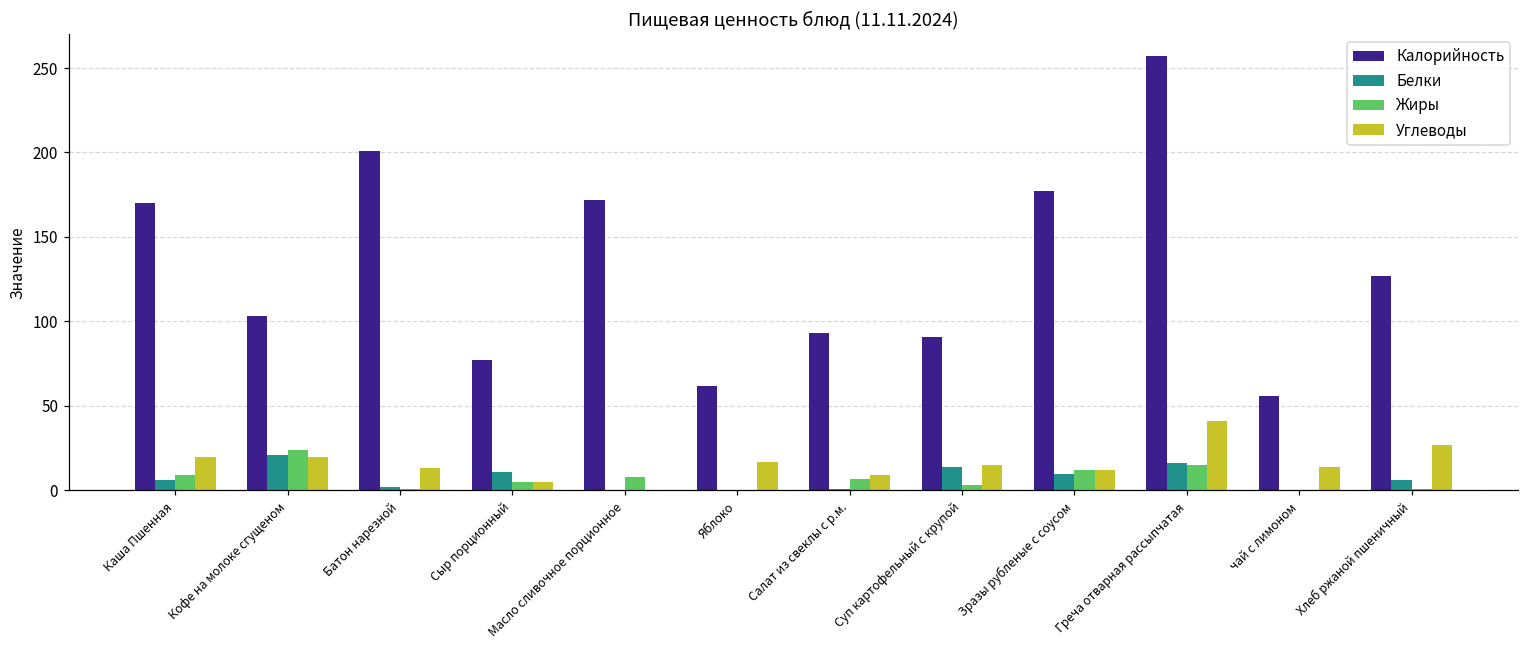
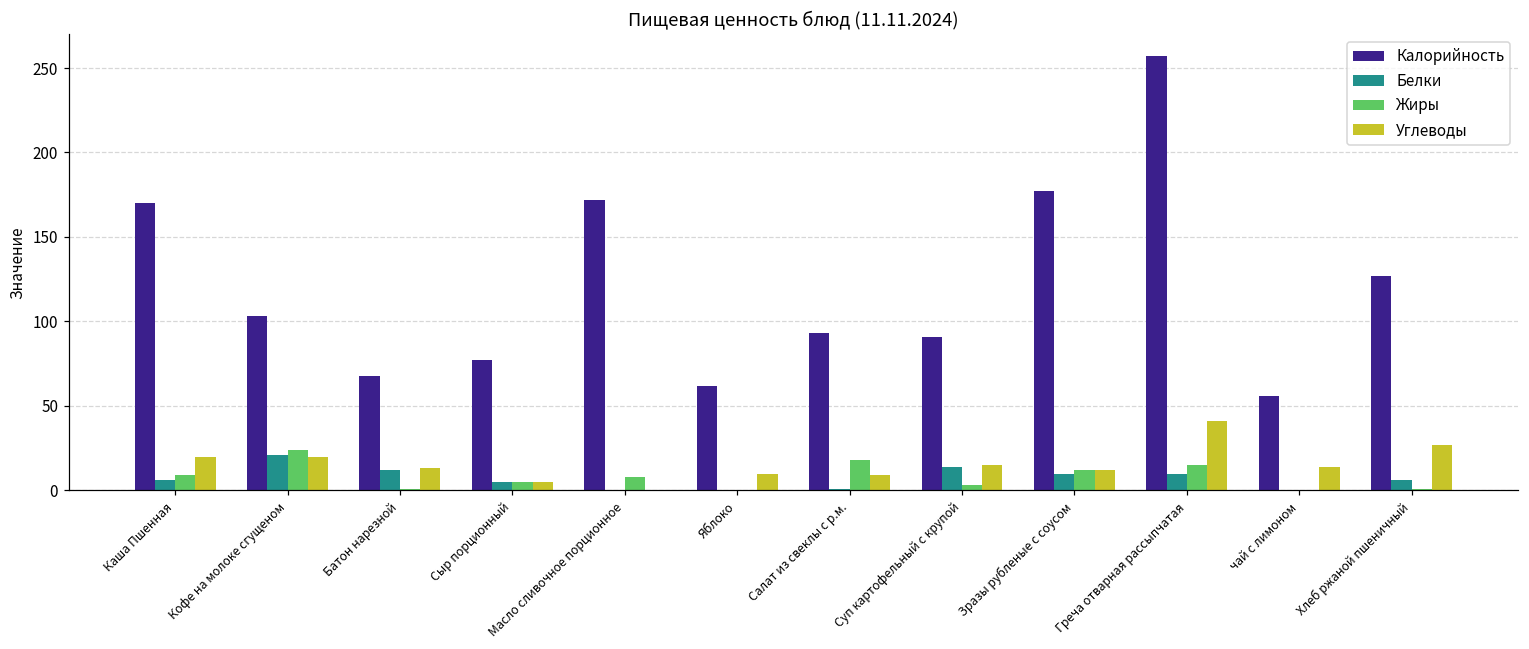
  {
    "Калорийность": {
      "Каша Пшенная": 170,
      "Кофе на молоке сгущеном": 103,
-     "Батон нарезной": 201,
+     "Батон нарезной": 68,
      "Сыр порционный": 77,
      "Масло сливочное порционное": 172,
      "Яблоко": 62,
      "Салат из свеклы с р.м.": 93,
      "Суп картофельный с крупой": 91,
      "Зразы рубленые с соусом": 177,
      "Греча отварная рассыпчатая": 257,
      "чай с лимоном": 56,
      "Хлеб ржаной пшеничный": 127
    },
    "Белки": {
      "Каша Пшенная": 6,
      "Кофе на молоке сгущеном": 21,
-     "Батон нарезной": 2,
-     "Сыр порционный": 11,
+     "Батон нарезной": 12,
+     "Сыр порционный": 5,
      "Масло сливочное порционное": 0,
      "Яблоко": 0,
      "Суп картофельный с крупой": 14,
      "Зразы рубленые с соусом": 10,
-     "Греча отварная рассыпчатая": 16,
+     "Греча отварная рассыпчатая": 10,
      "чай с лимоном": 0,
      "Хлеб ржаной пшеничный": 6
    },
    "Жиры": {
      "Каша Пшенная": 9,
      "Кофе на молоке сгущеном": 24,
      "Сыр порционный": 5,
      "Масло сливочное порционное": 8,
      "Яблоко": 0,
-     "Салат из свеклы с р.м.": 7,
+     "Салат из свеклы с р.м.": 18,
      "Суп картофельный с крупой": 3,
      "Зразы рубленые с соусом": 12,
      "Греча отварная рассыпчатая": 15,
      "чай с лимоном": 0
    },
    "Углеводы": {
      "Каша Пшенная": 20,
      "Кофе на молоке сгущеном": 20,
      "Батон нарезной": 13,
      "Сыр порционный": 5,
      "Масло сливочное порционное": 0,
-     "Яблоко": 17,
+     "Яблоко": 10,
      "Салат из свеклы с р.м.": 9,
      "Суп картофельный с крупой": 15,
      "Зразы рубленые с соусом": 12,
      "Греча отварная рассыпчатая": 41,
      "чай с лимоном": 14,
      "Хлеб ржаной пшеничный": 27
    }
  }
